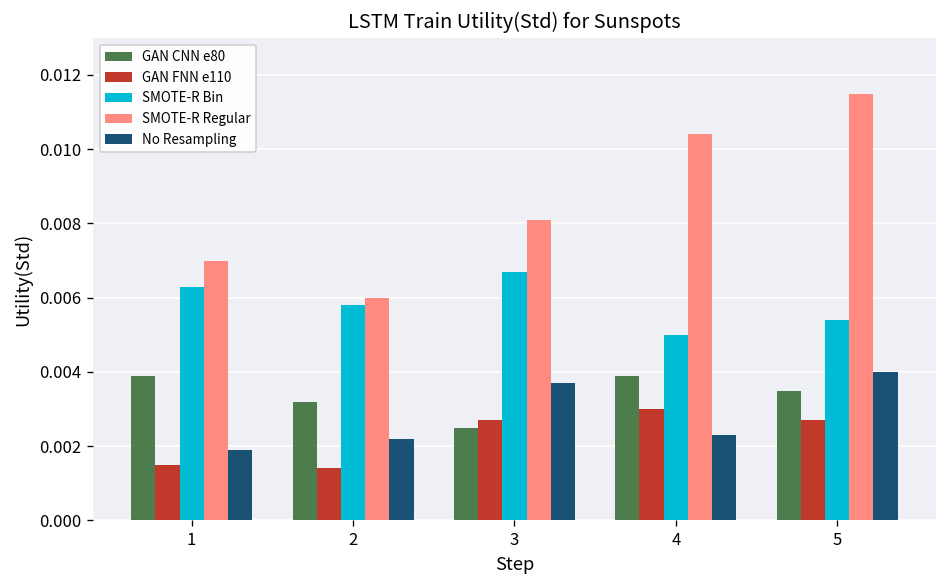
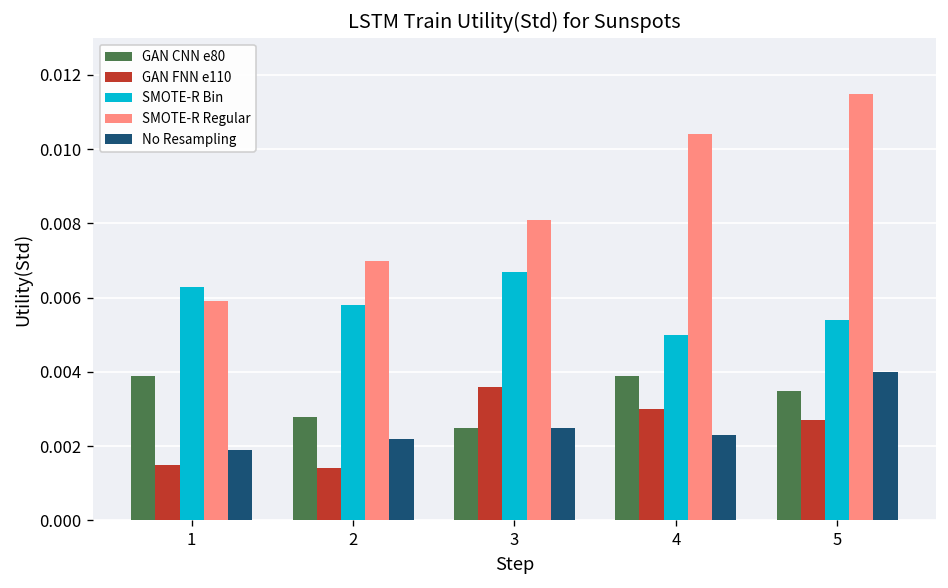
  {
    "GAN CNN e80": {
      "1": 0.0039,
-     "2": 0.0032,
+     "2": 0.0028,
      "3": 0.0025,
      "4": 0.0039,
      "5": 0.0035
    },
    "GAN FNN e110": {
      "1": 0.0015,
      "2": 0.0014,
-     "3": 0.0027,
+     "3": 0.0036,
      "4": 0.0030,
      "5": 0.0027
    },
    "SMOTE-R Bin": {
      "1": 0.0063,
      "2": 0.0058,
      "3": 0.0067,
      "4": 0.0050,
      "5": 0.0054
    },
    "SMOTE-R Regular": {
-     "1": 0.0070,
-     "2": 0.006,
+     "1": 0.0059,
+     "2": 0.007,
      "3": 0.0081,
      "4": 0.0104,
      "5": 0.0115
    },
    "No Resampling": {
      "1": 0.0019,
      "2": 0.0022,
-     "3": 0.0037,
+     "3": 0.0025,
      "4": 0.0023,
      "5": 0.0040
    }
  }
